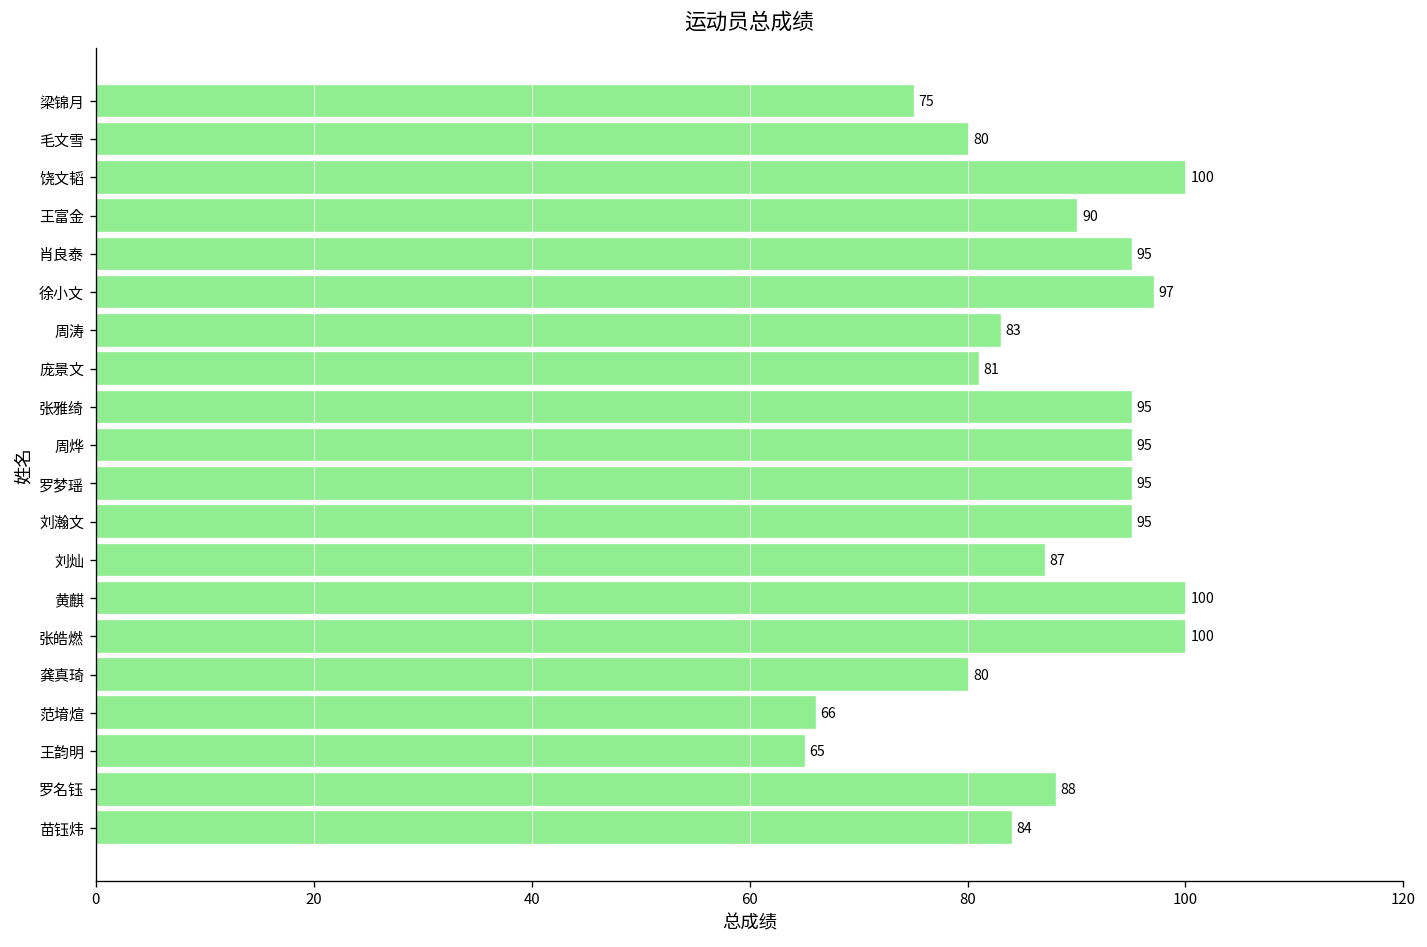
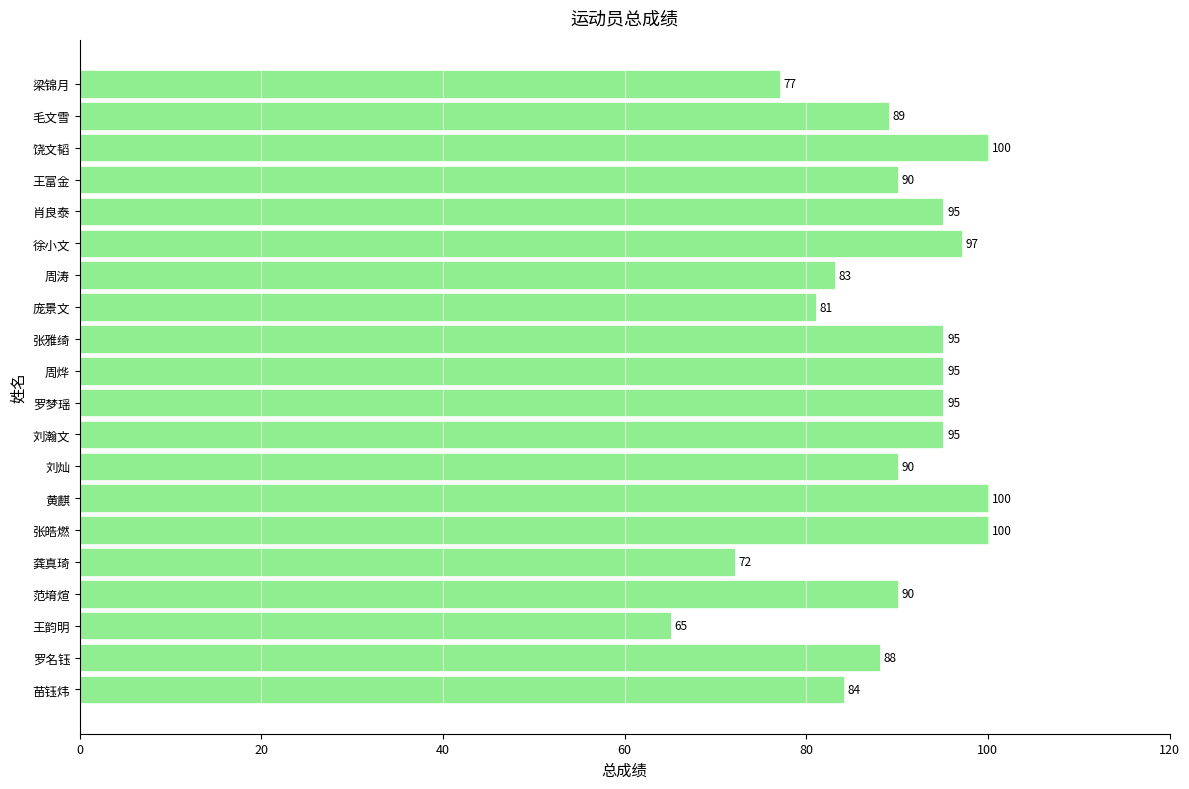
  {
-   "梁锦月": 75,
-   "毛文雪": 80,
+   "梁锦月": 77,
+   "毛文雪": 89,
    "饶文韬": 100,
    "王富金": 90,
    "肖良泰": 95,
    "徐小文": 97,
    "周涛": 83,
    "庞景文": 81,
    "张雅绮": 95,
    "周烨": 95,
    "罗梦瑶": 95,
    "刘瀚文": 95,
-   "刘灿": 87,
+   "刘灿": 90,
    "黄麒": 100,
    "张皓燃": 100,
-   "龚真琦": 80,
-   "范堉煊": 66,
+   "龚真琦": 72,
+   "范堉煊": 90,
    "王韵明": 65,
    "罗名钰": 88,
    "苗钰炜": 84
  }
